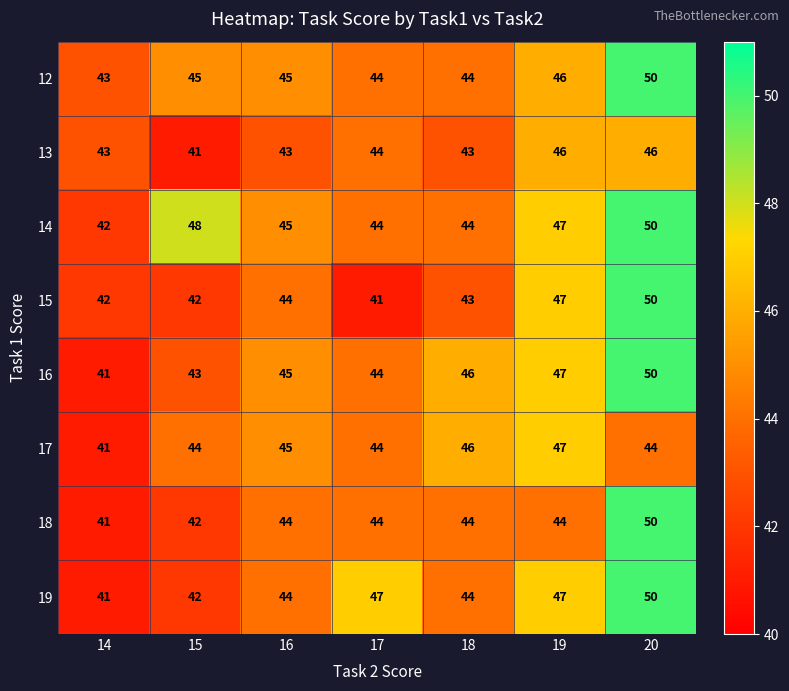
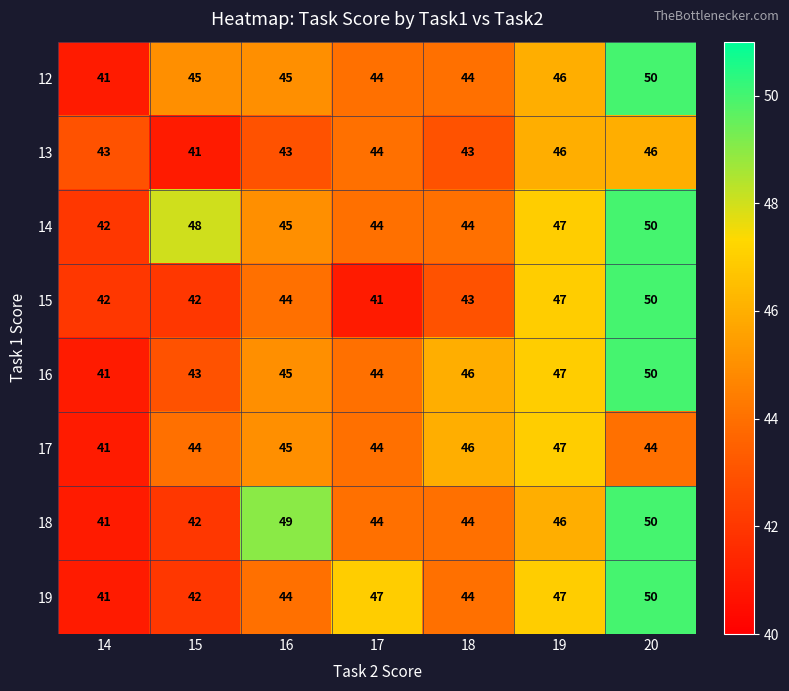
  {
    "12": {
-     "14": 43,
+     "14": 41,
      "15": 45,
      "16": 45,
      "17": 44,
      "18": 44,
      "19": 46,
      "20": 50
    },
    "13": {
      "14": 43,
      "15": 41,
      "16": 43,
      "17": 44,
      "18": 43,
      "19": 46,
      "20": 46
    },
    "14": {
      "14": 42,
      "15": 48,
      "16": 45,
      "17": 44,
      "18": 44,
      "19": 47,
      "20": 50
    },
    "15": {
      "14": 42,
      "15": 42,
      "16": 44,
      "17": 41,
      "18": 43,
      "19": 47,
      "20": 50
    },
    "16": {
      "14": 41,
      "15": 43,
      "16": 45,
      "17": 44,
      "18": 46,
      "19": 47,
      "20": 50
    },
    "17": {
      "14": 41,
      "15": 44,
      "16": 45,
      "17": 44,
      "18": 46,
      "19": 47,
      "20": 44
    },
    "18": {
      "14": 41,
      "15": 42,
-     "16": 44,
+     "16": 49,
      "17": 44,
      "18": 44,
-     "19": 44,
+     "19": 46,
      "20": 50
    },
    "19": {
      "14": 41,
      "15": 42,
      "16": 44,
      "17": 47,
      "18": 44,
      "19": 47,
      "20": 50
    }
  }
